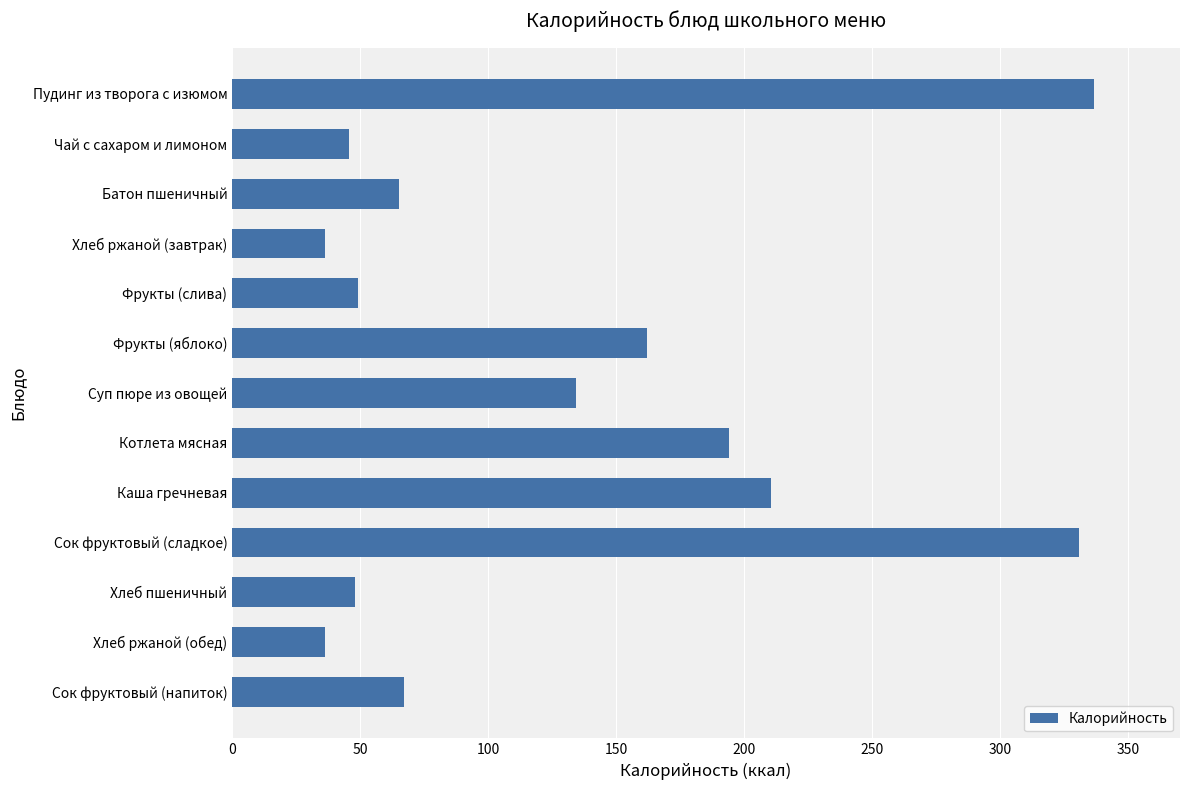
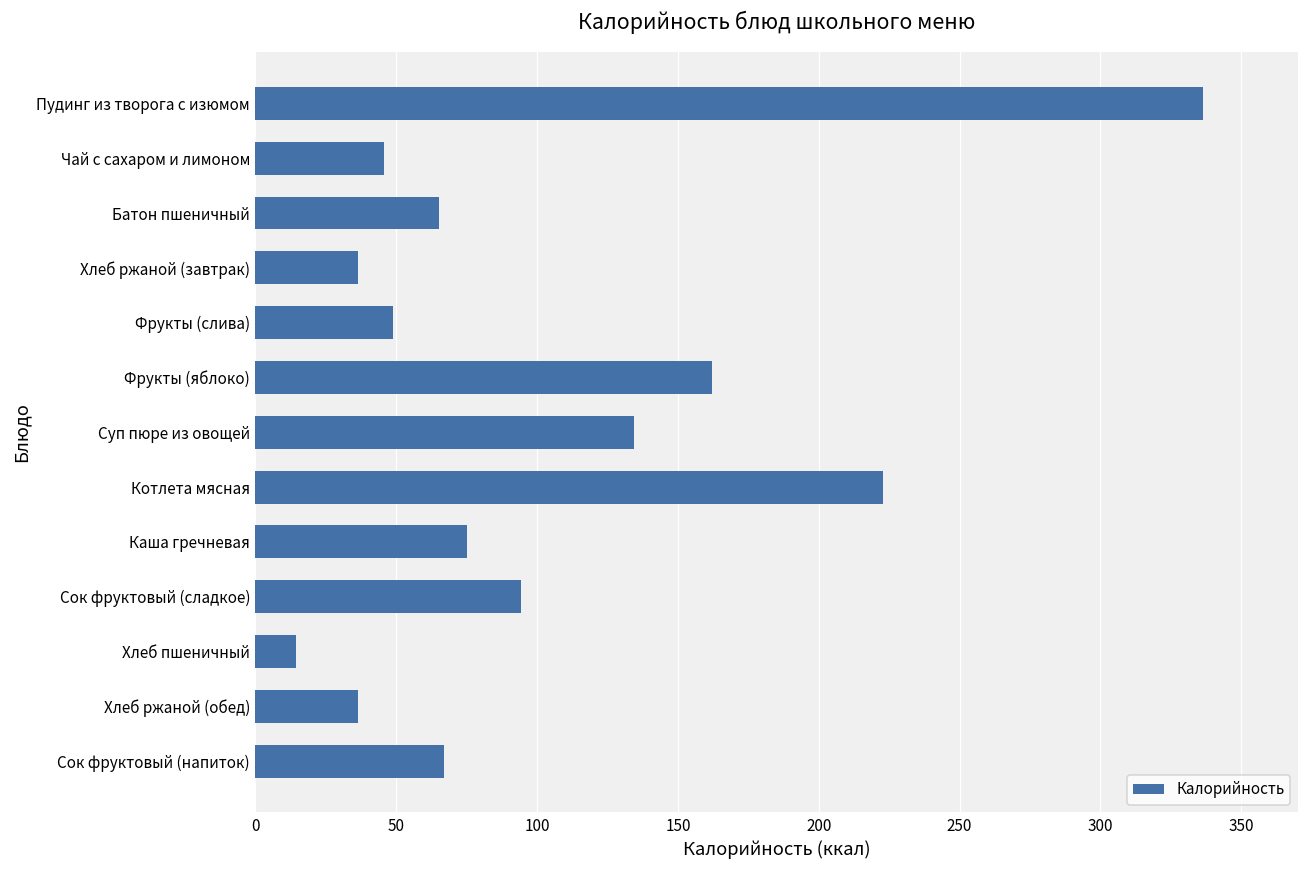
  {
    "Пудинг из творога с изюмом": 337,
    "Чай с сахаром и лимоном": 46,
    "Батон пшеничный": 65,
    "Хлеб ржаной (завтрак)": 36,
    "Фрукты (слива)": 49,
    "Фрукты (яблоко)": 162,
    "Суп пюре из овощей": 134,
-   "Котлета мясная": 194,
-   "Каша гречневая": 210,
-   "Сок фруктовый (сладкое)": 331,
-   "Хлеб пшеничный": 48,
+   "Котлета мясная": 223,
+   "Каша гречневая": 75,
+   "Сок фруктовый (сладкое)": 94,
+   "Хлеб пшеничный": 14,
    "Хлеб ржаной (обед)": 36,
    "Сок фруктовый (напиток)": 67
  }
